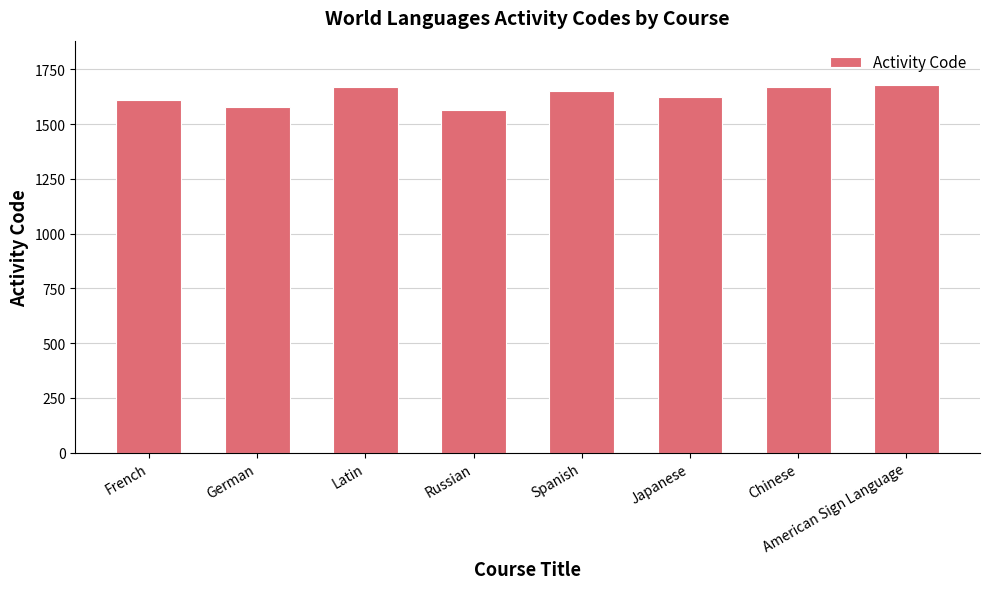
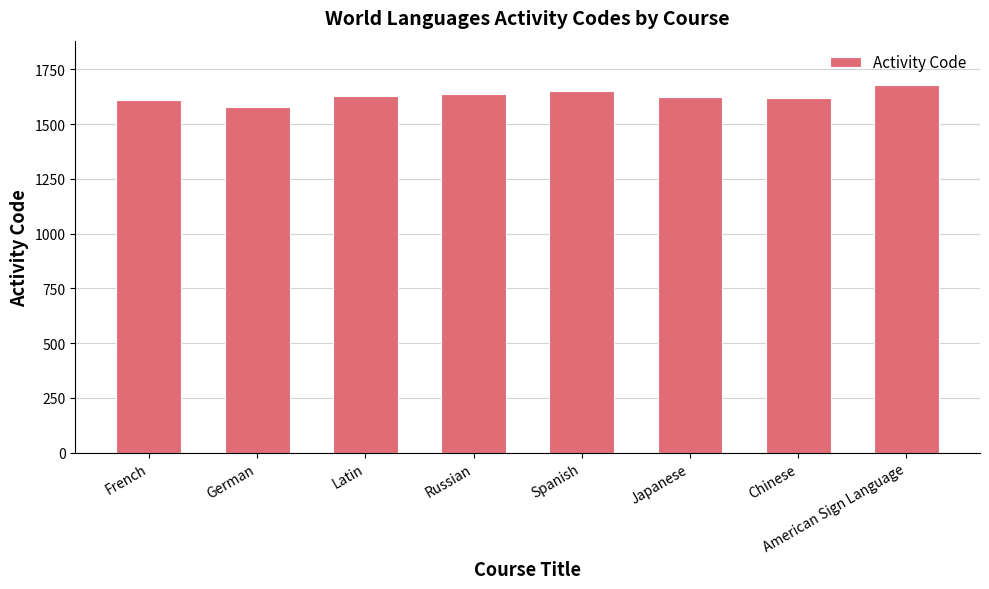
  {
    "French": 1610,
    "German": 1580,
-   "Latin": 1670,
-   "Russian": 1570,
+   "Latin": 1630,
+   "Russian": 1640,
    "Spanish": 1650,
    "Japanese": 1620,
-   "Chinese": 1670,
+   "Chinese": 1620,
    "American Sign Language": 1680
  }
